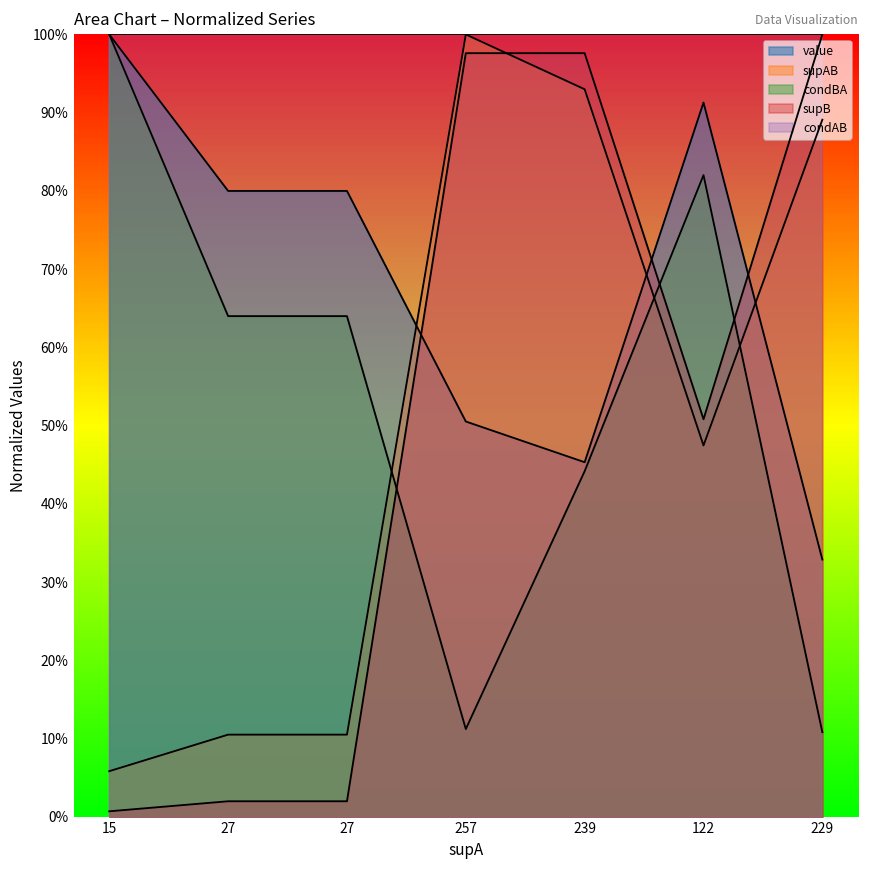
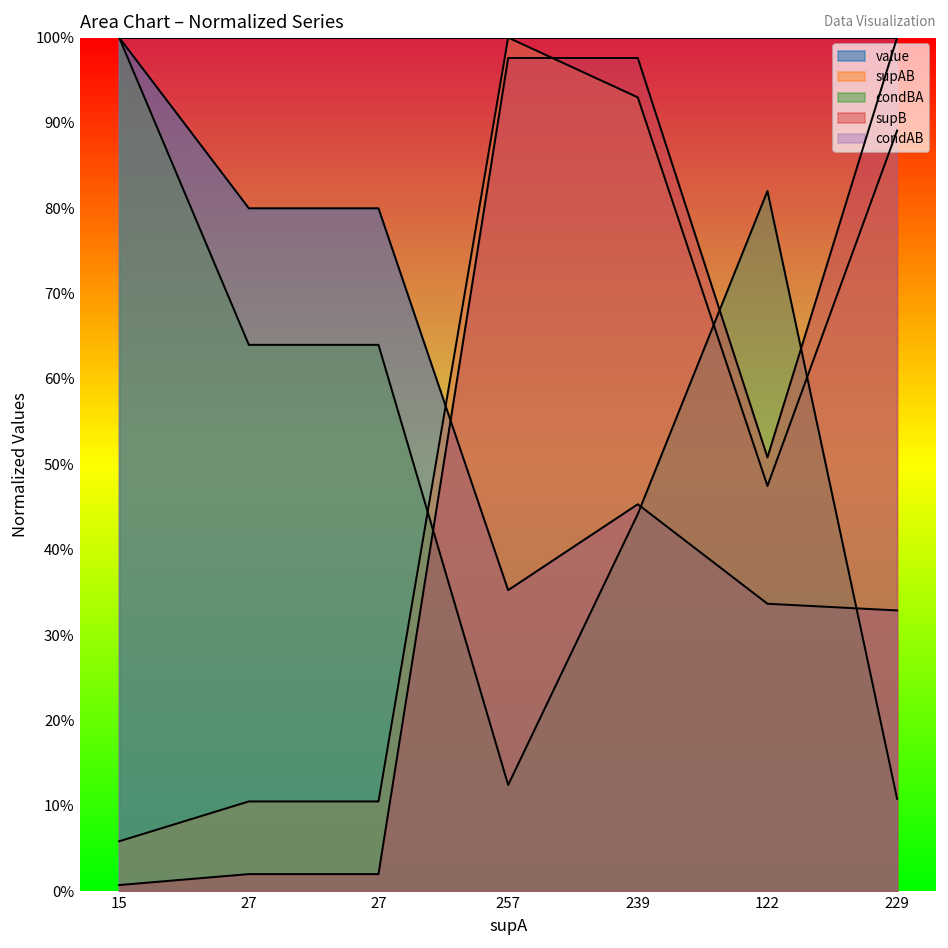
  {
    "value": {
-     "257": "51%",
+     "257": "35%",
      "239": "45%",
-     "122": "91%",
+     "122": "34%",
      "229": "33%"
    },
    "condBA": {
-     "257": "11%",
+     "257": "12%",
      "239": "44%",
      "122": "82%",
      "229": "11%"
    },
    "condAB": {
      "239": "100%",
      "122": "100%"
    }
  }
